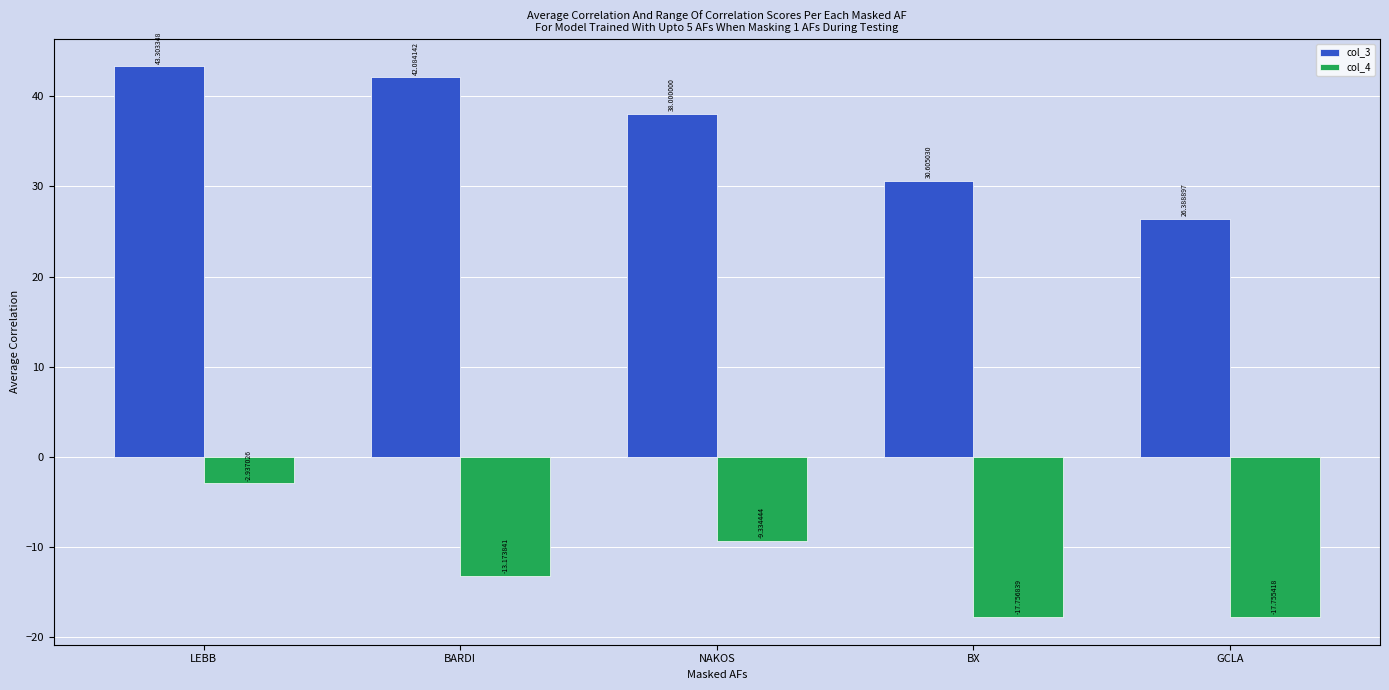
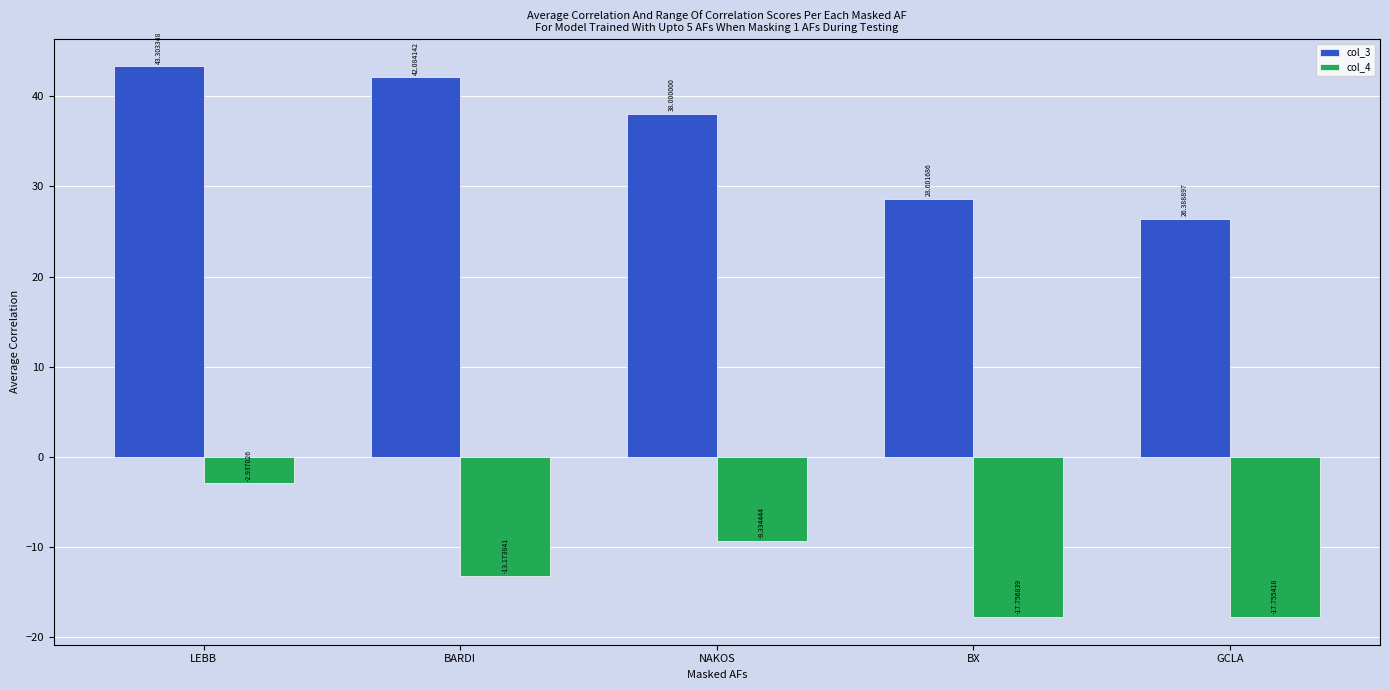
  {
    "col_3": {
      "LEBB": 43.303348,
      "BARDI": 42.084142,
      "NAKOS": 38.000000,
-     "BX": 30.605030,
+     "BX": 28.601686,
      "GCLA": 26.388897
    },
    "col_4": {
      "LEBB": -2.937026,
      "BARDI": -13.173841,
      "NAKOS": -9.334444,
      "BX": -17.756839,
      "GCLA": -17.755418
    }
  }
